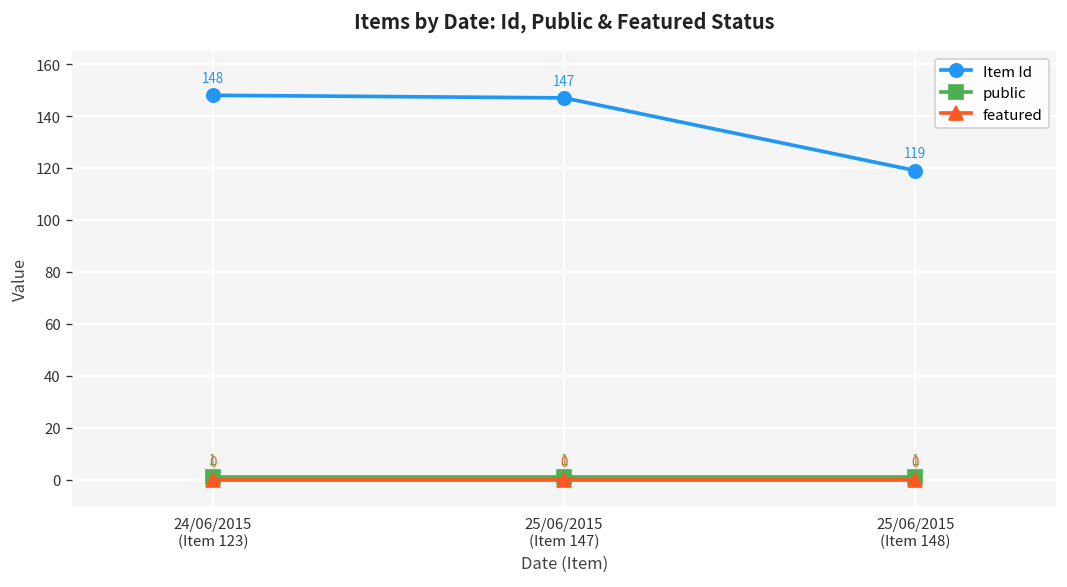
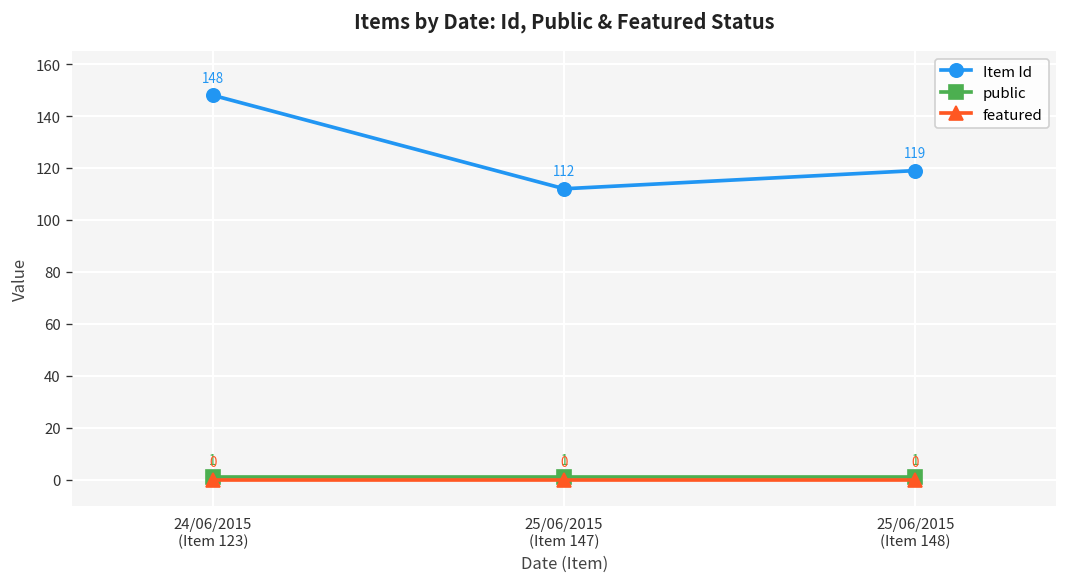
  {
    "Item Id": {
      "24/06/2015 (Item 123)": 148,
-     "25/06/2015 (Item 147)": 147,
+     "25/06/2015 (Item 147)": 112,
      "25/06/2015 (Item 148)": 119
    }
  }
